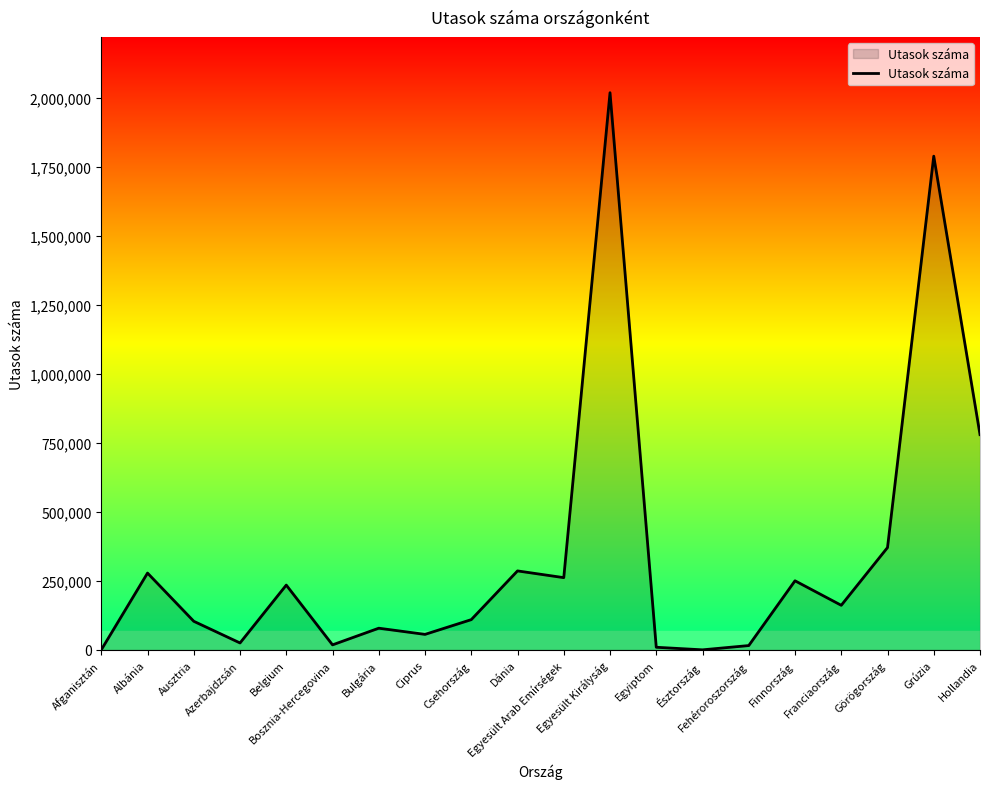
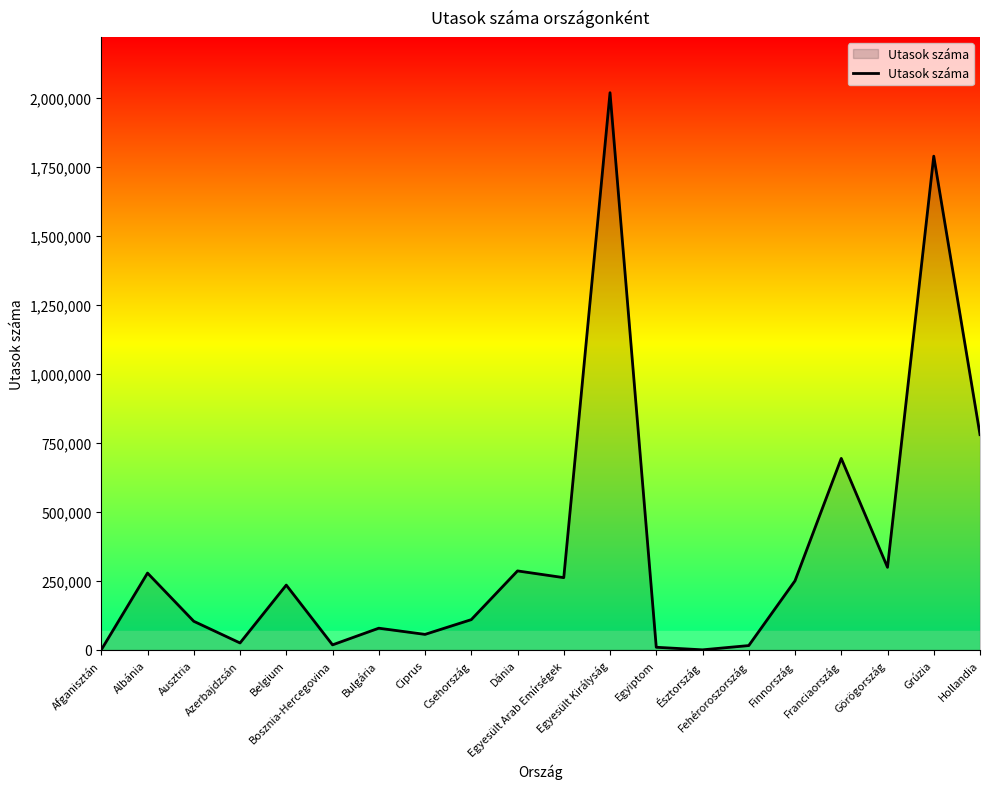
  {
    "Albánia": "280,000",
    "Ausztria": "100,000",
    "Belgium": "230,000",
    "Bulgária": "80,000",
    "Csehország": "110,000",
    "Dánia": "290,000",
    "Egyesült Arab Emírségek": "260,000",
    "Egyesült Királyság": "2,020,000",
    "Finnország": "250,000",
-   "Franciaország": "160,000",
-   "Görögország": "370,000",
+   "Franciaország": "690,000",
+   "Görögország": "300,000",
    "Grúzia": "1,790,000",
    "Hollandia": "780,000"
  }
